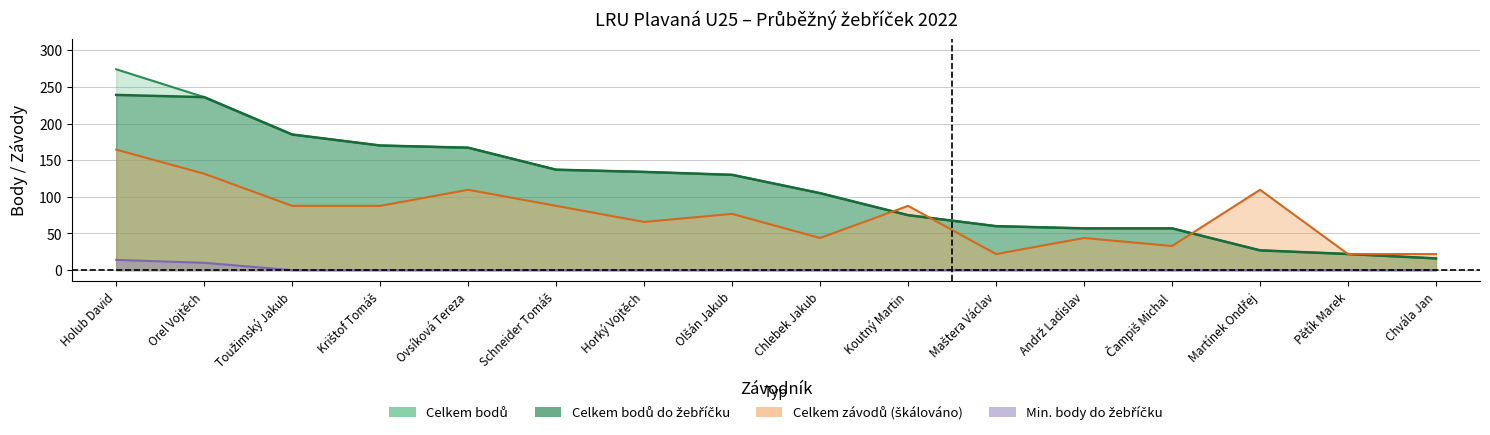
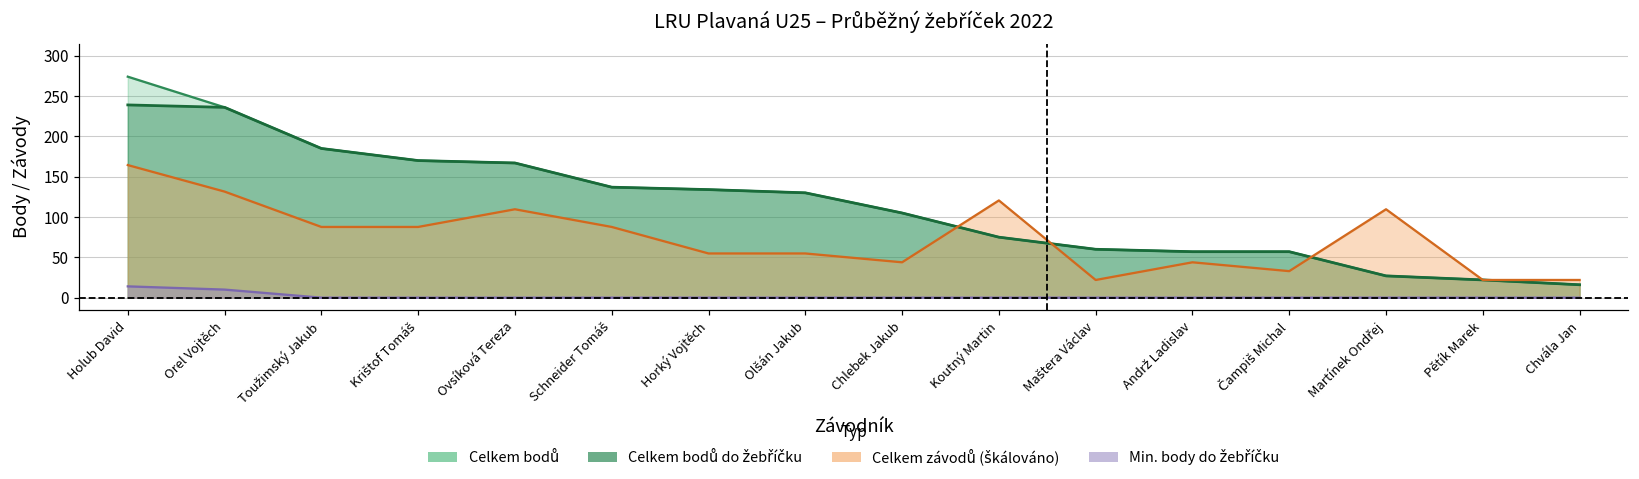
  {
    "Celkem závodů (škálováno)": {
      "Holub David": 160,
      "Orel Vojtěch": 130,
      "Toužimský Jakub": 90,
      "Krištof Tomáš": 90,
      "Ovsíková Tereza": 110,
      "Schneider Tomáš": 90,
-     "Horký Vojtěch": 70,
-     "Olšán Jakub": 80,
+     "Horký Vojtěch": 50,
+     "Olšán Jakub": 50,
      "Chlebek Jakub": 40,
-     "Koutný Martin": 90,
+     "Koutný Martin": 120,
      "Maštera Václav": 20,
      "Andrž Ladislav": 40,
      "Čampiš Michal": 30,
      "Martínek Ondřej": 110,
      "Chvála Jan": 20
    }
  }
